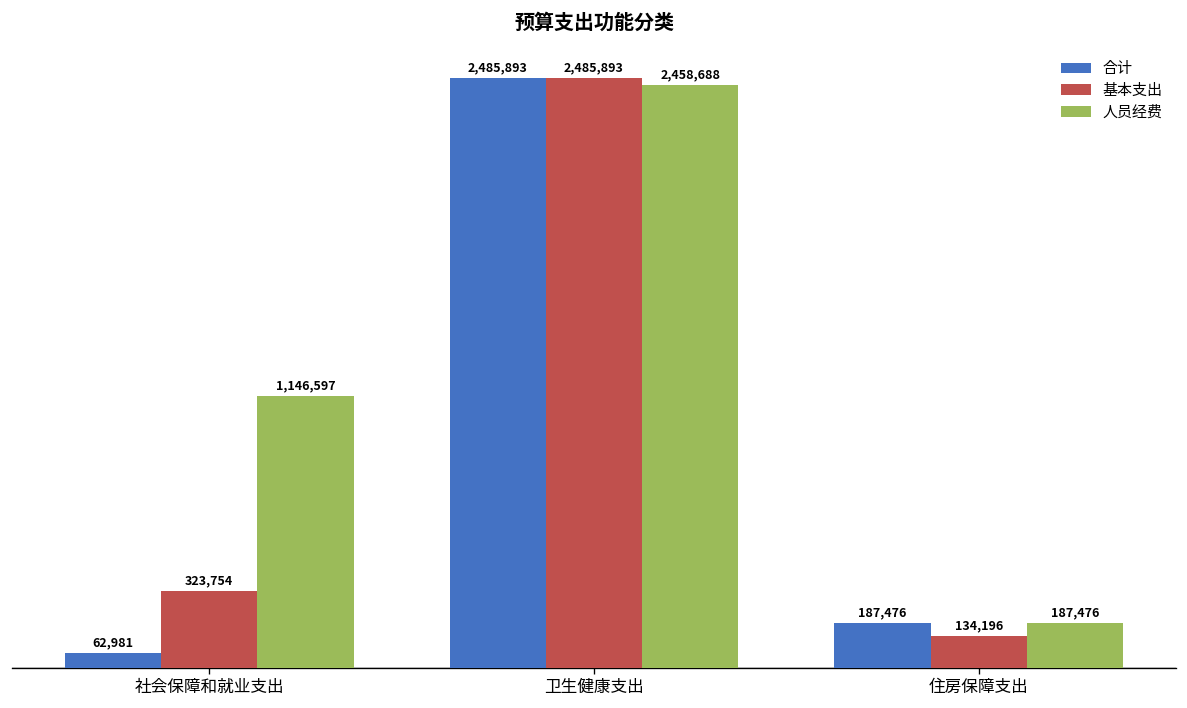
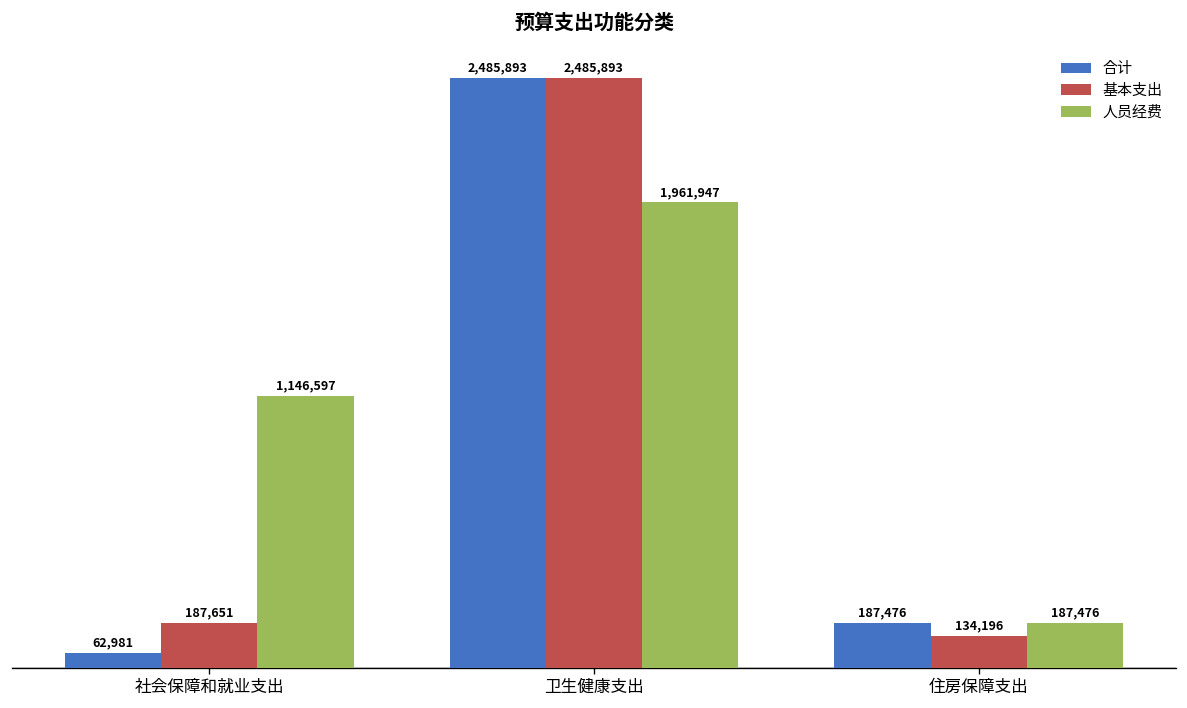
  {
    "合计": {
      "社会保障和就业支出": "62,981",
      "卫生健康支出": "2,485,893",
      "住房保障支出": "187,476"
    },
    "基本支出": {
-     "社会保障和就业支出": "323,754",
+     "社会保障和就业支出": "187,651",
      "卫生健康支出": "2,485,893",
      "住房保障支出": "134,196"
    },
    "人员经费": {
      "社会保障和就业支出": "1,146,597",
-     "卫生健康支出": "2,458,688",
+     "卫生健康支出": "1,961,947",
      "住房保障支出": "187,476"
    }
  }
